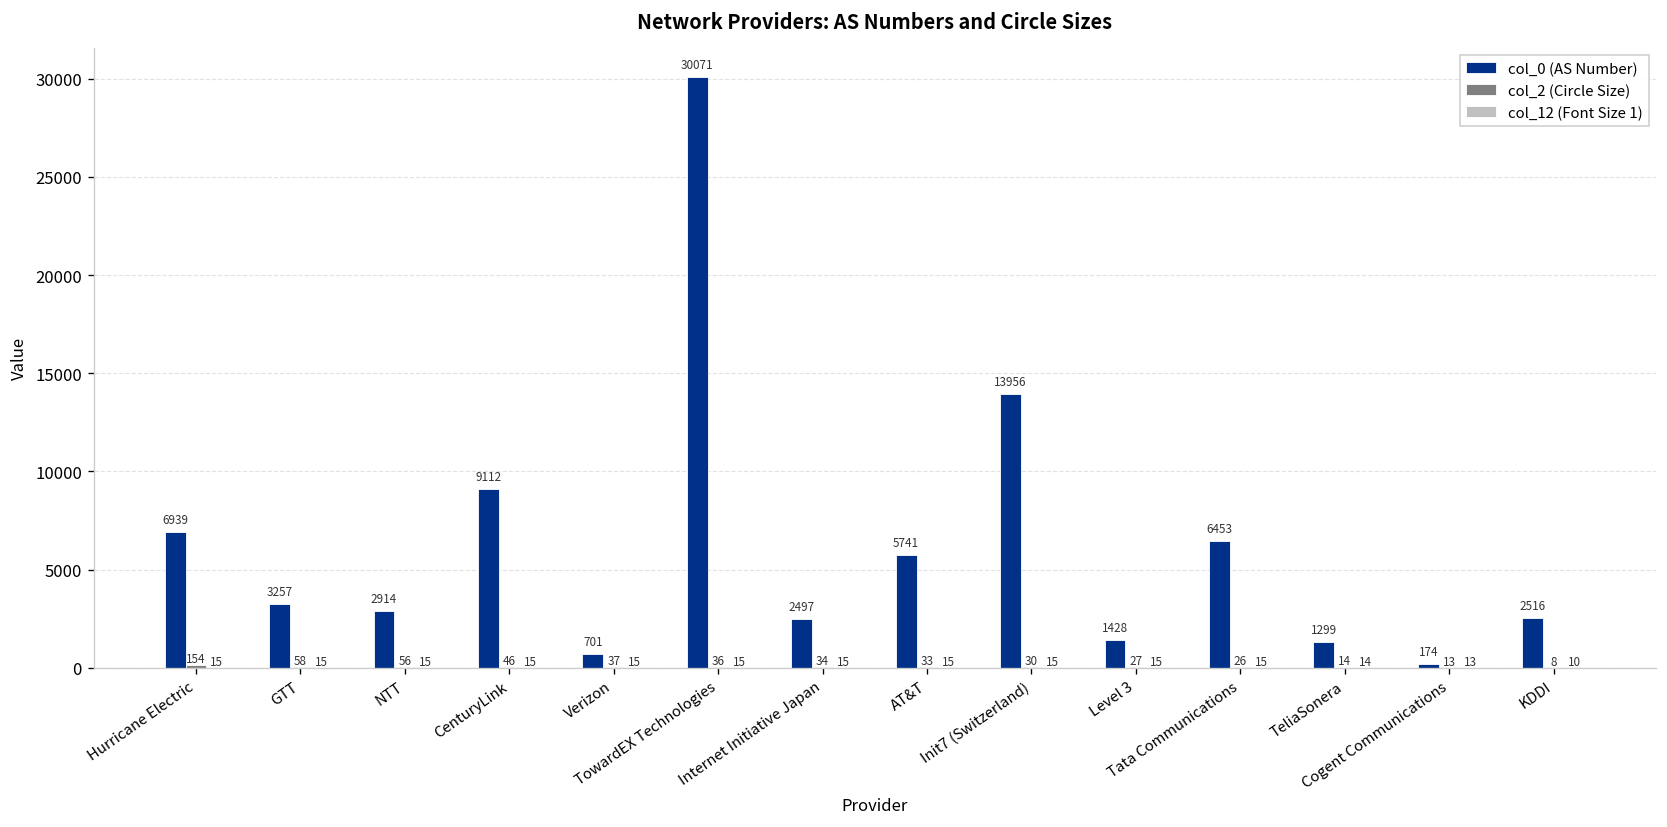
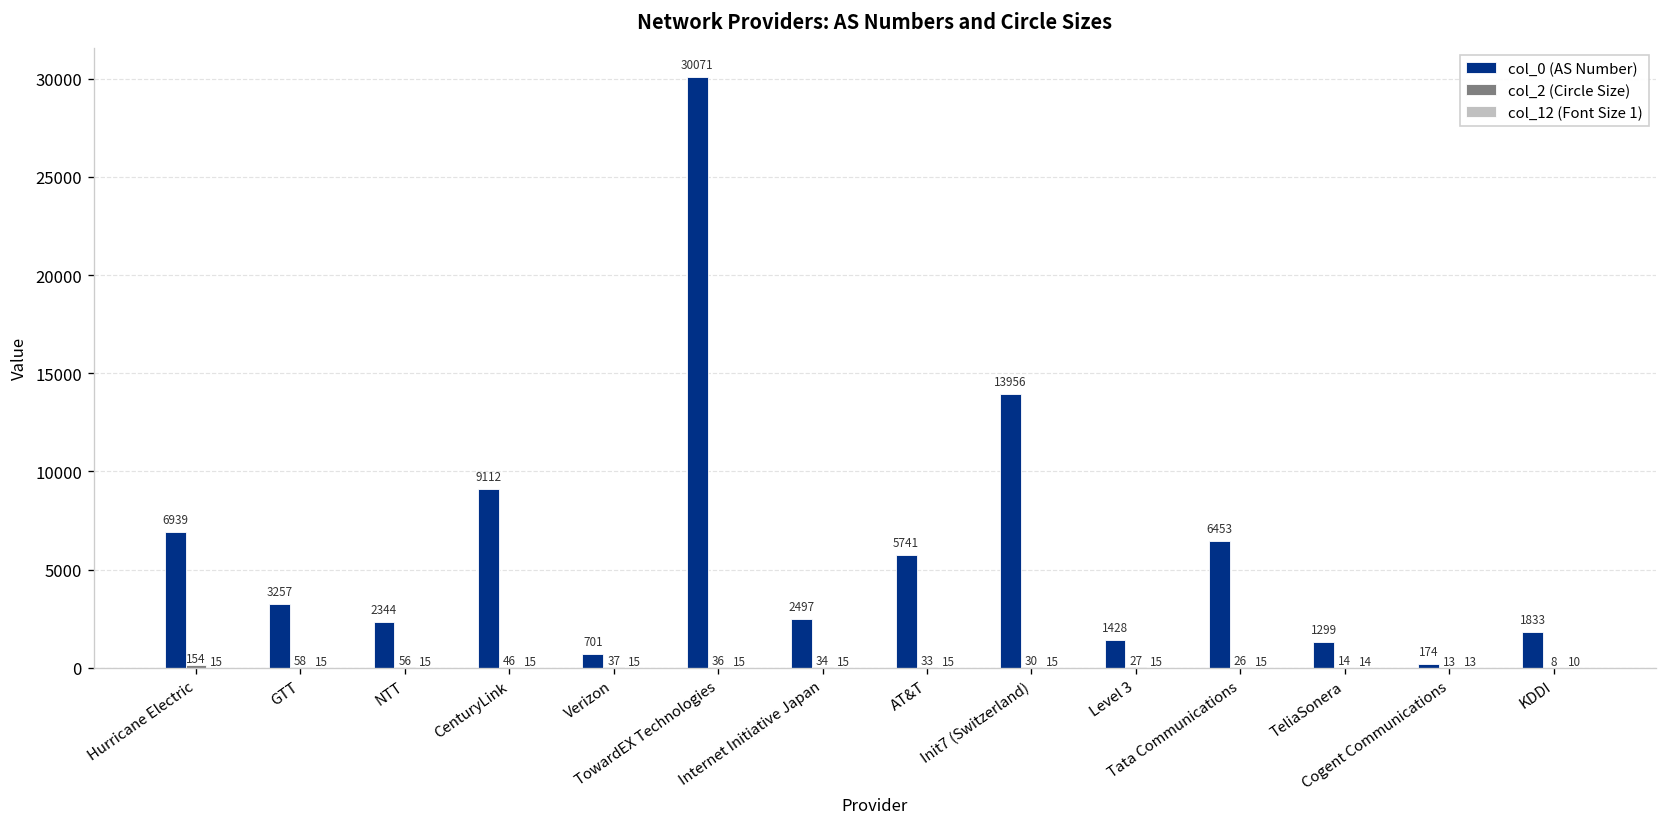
  {
    "col_0 (AS Number)": {
      "Hurricane Electric": 6939,
      "GTT": 3257,
-     "NTT": 2914,
+     "NTT": 2344,
      "CenturyLink": 9112,
      "Verizon": 701,
      "TowardEX Technologies": 30071,
      "Internet Initiative Japan": 2497,
      "AT&T": 5741,
      "Init7 (Switzerland)": 13956,
      "Level 3": 1428,
      "Tata Communications": 6453,
      "TeliaSonera": 1299,
      "Cogent Communications": 174,
-     "KDDI": 2516
+     "KDDI": 1833
    },
    "col_2 (Circle Size)": {
      "Hurricane Electric": 154,
      "GTT": 58,
      "NTT": 56,
      "CenturyLink": 46,
      "Verizon": 37,
      "TowardEX Technologies": 36,
      "Internet Initiative Japan": 34,
      "AT&T": 33,
      "Init7 (Switzerland)": 30,
      "Level 3": 27,
      "Tata Communications": 26,
      "TeliaSonera": 14,
      "Cogent Communications": 13,
      "KDDI": 8
    },
    "col_12 (Font Size 1)": {
      "Hurricane Electric": 15,
      "GTT": 15,
      "NTT": 15,
      "CenturyLink": 15,
      "Verizon": 15,
      "TowardEX Technologies": 15,
      "Internet Initiative Japan": 15,
      "AT&T": 15,
      "Init7 (Switzerland)": 15,
      "Level 3": 15,
      "Tata Communications": 15,
      "TeliaSonera": 14,
      "Cogent Communications": 13,
      "KDDI": 10
    }
  }
